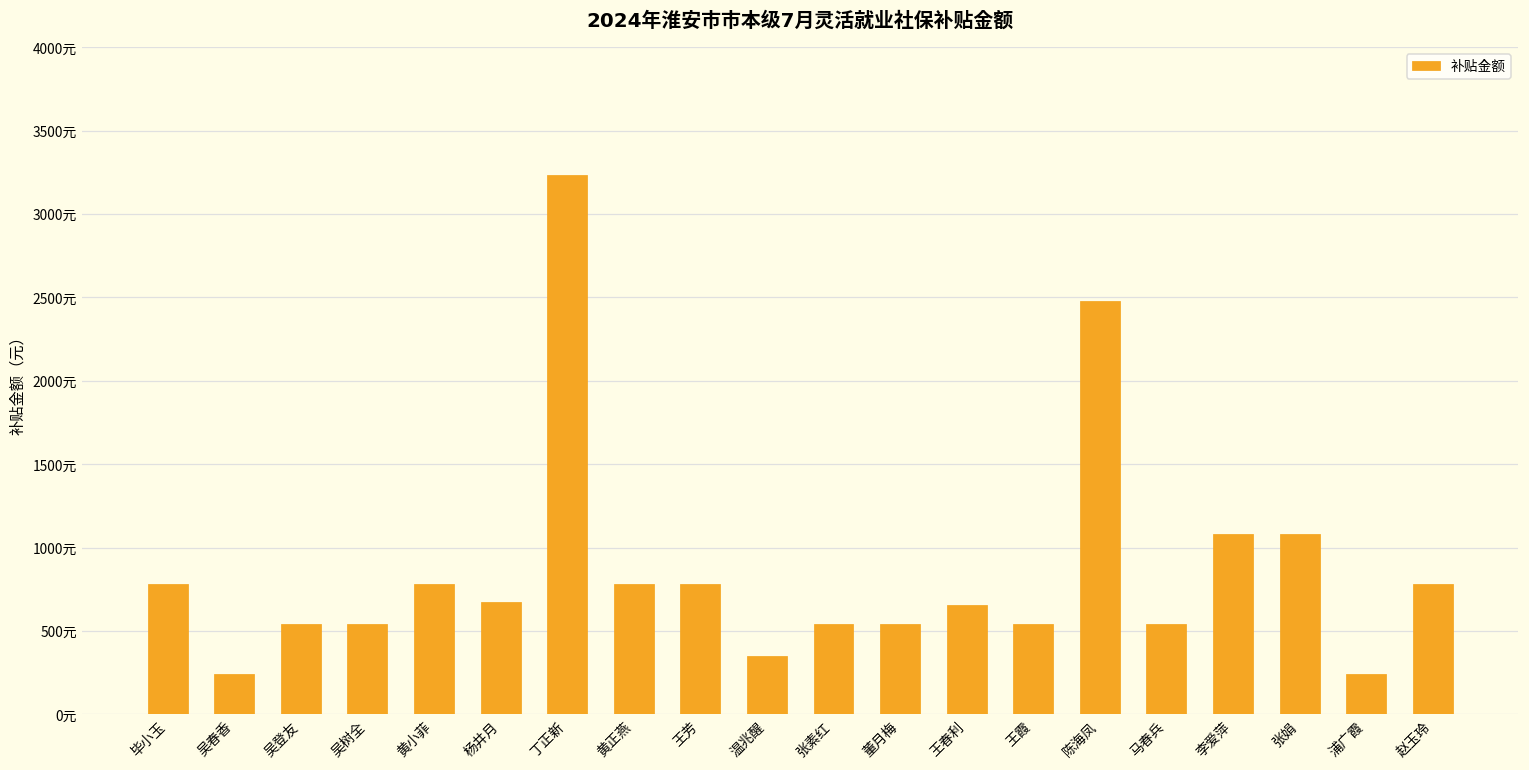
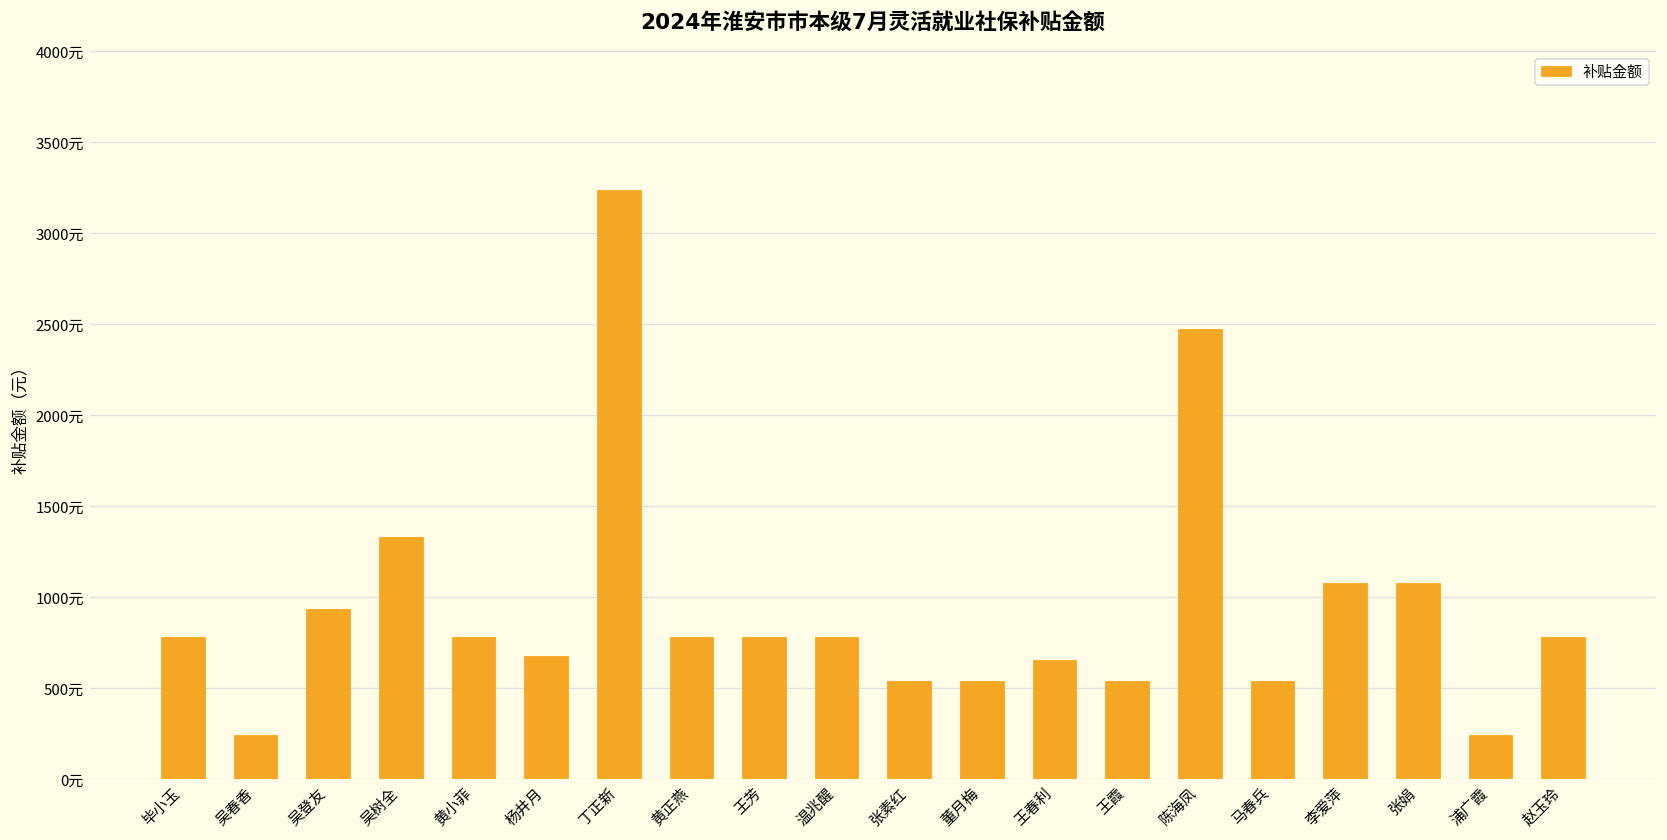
  {
    "毕小玉": "780元",
    "吴春香": "240元",
-   "吴登友": "540元",
-   "吴树全": "540元",
+   "吴登友": "940元",
+   "吴树全": "1330元",
    "黄小菲": "780元",
    "杨井月": "680元",
    "丁正新": "3240元",
    "黄正燕": "780元",
    "王芳": "780元",
-   "温兆醒": "350元",
+   "温兆醒": "780元",
    "张素红": "540元",
    "董月梅": "540元",
    "王春利": "650元",
    "王霞": "540元",
    "陈海凤": "2480元",
    "马春兵": "540元",
    "李爱萍": "1080元",
    "张娟": "1080元",
    "浦广霞": "240元",
    "赵玉玲": "780元"
  }
